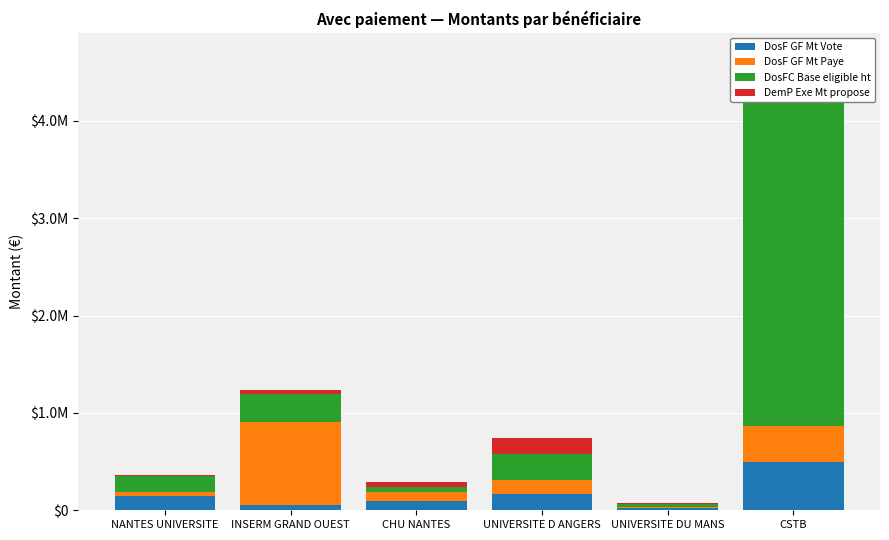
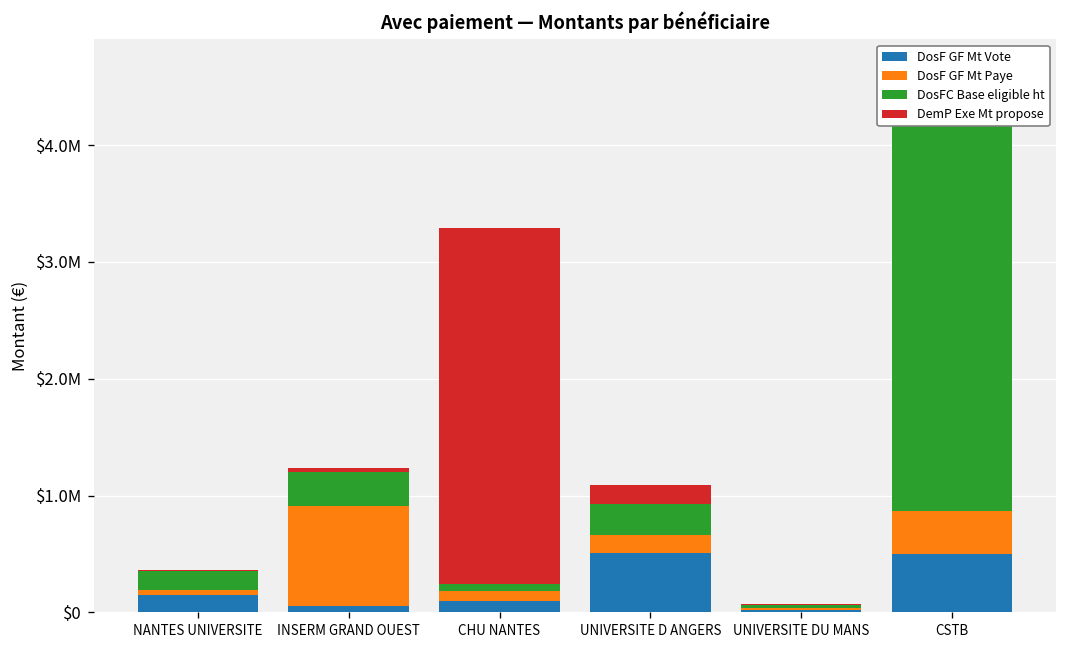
  {
    "DosF GF Mt Vote": {
      "NANTES UNIVERSITE": "$100000",
      "INSERM GRAND OUEST": "$100000",
      "CHU NANTES": "$100000",
-     "UNIVERSITE D ANGERS": "$200000",
+     "UNIVERSITE D ANGERS": "$500000",
      "CSTB": "$500000"
    },
    "DosF GF Mt Paye": {
      "NANTES UNIVERSITE": "$0",
      "INSERM GRAND OUEST": "$900000",
      "CHU NANTES": "$100000",
      "UNIVERSITE D ANGERS": "$200000",
      "CSTB": "$400000"
    },
    "DosFC Base eligible ht": {
      "NANTES UNIVERSITE": "$200000",
      "INSERM GRAND OUEST": "$300000",
      "CHU NANTES": "$100000",
      "UNIVERSITE D ANGERS": "$300000",
      "UNIVERSITE DU MANS": "$0"
    },
    "DemP Exe Mt propose": {
      "INSERM GRAND OUEST": "$0",
-     "CHU NANTES": "$100000",
+     "CHU NANTES": "$3100000",
      "UNIVERSITE D ANGERS": "$200000"
    }
  }
